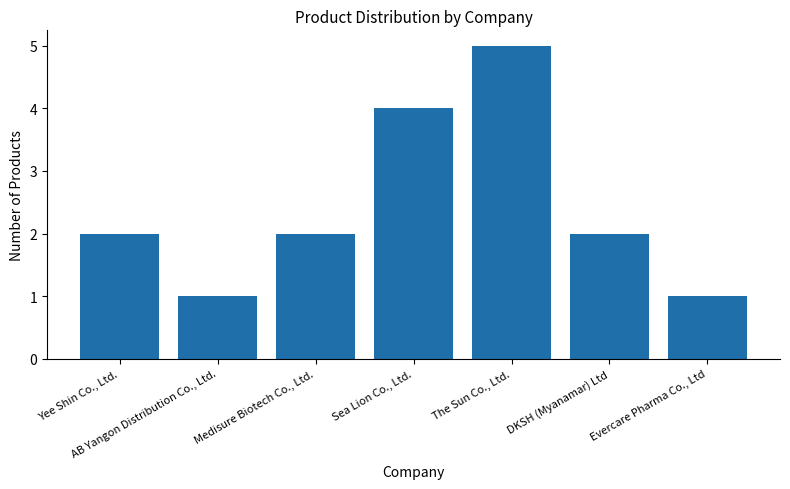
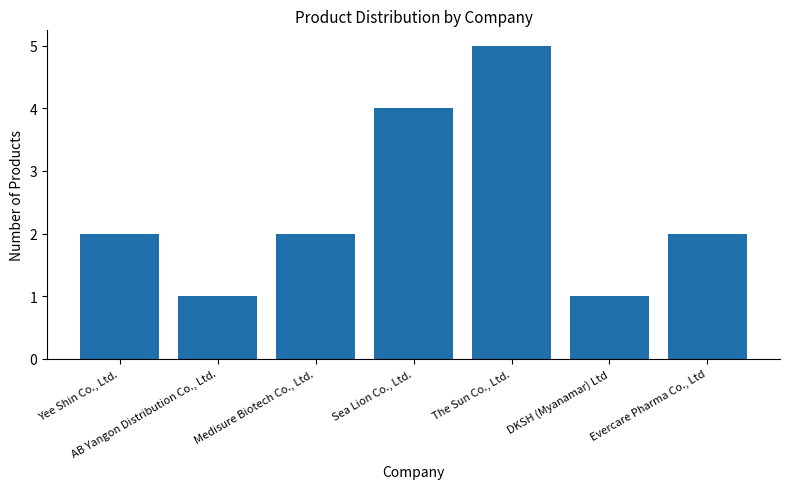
  {
    "Yee Shin Co., Ltd.": 2,
    "AB Yangon Distribution Co., Ltd.": 1,
    "Medisure Biotech Co., Ltd.": 2,
    "Sea Lion Co., Ltd.": 4,
    "The Sun Co., Ltd.": 5,
-   "DKSH (Myanamar) Ltd": 2,
-   "Evercare Pharma Co., Ltd": 1
+   "DKSH (Myanamar) Ltd": 1,
+   "Evercare Pharma Co., Ltd": 2
  }
